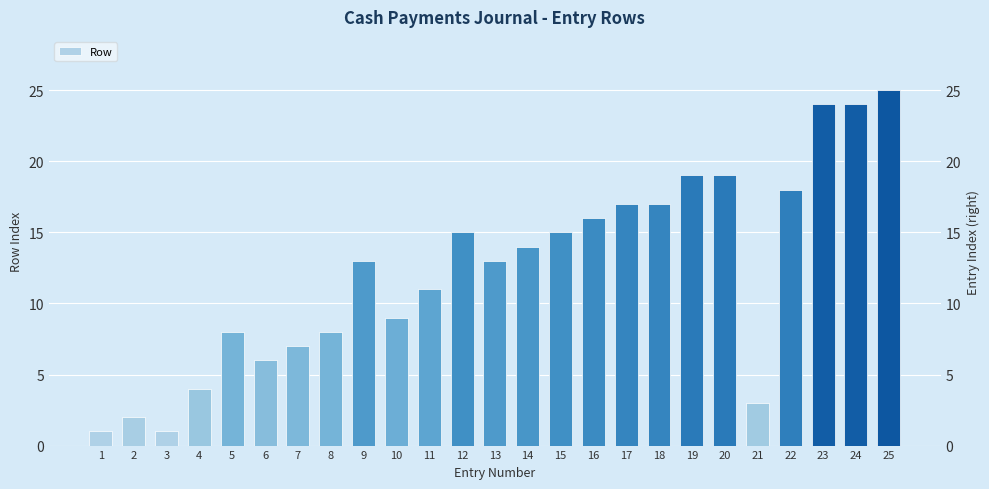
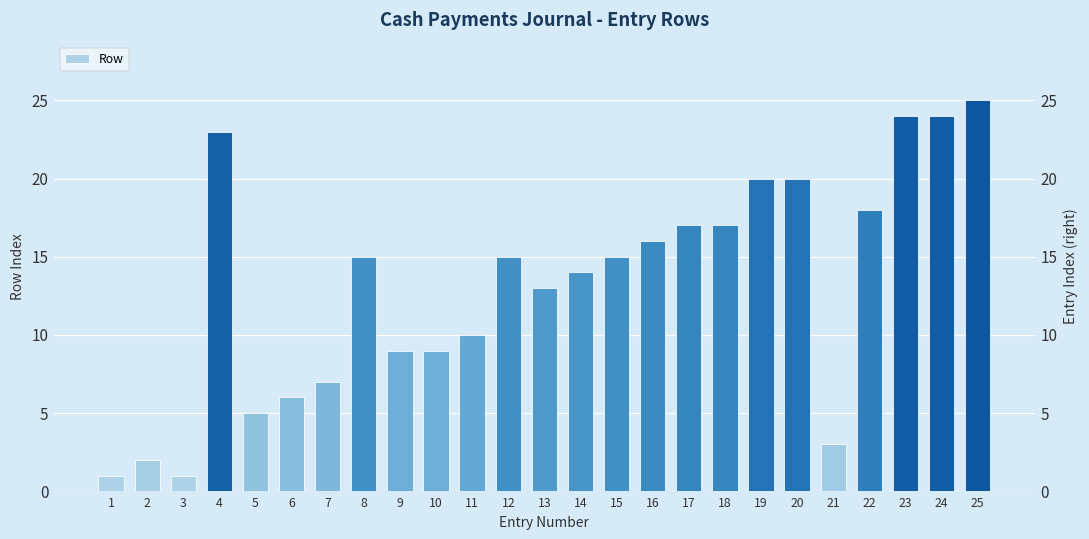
  {
    "1": 1,
    "2": 2,
    "3": 1,
-   "4": 4,
-   "5": 8,
+   "4": 23,
+   "5": 5,
    "6": 6,
    "7": 7,
-   "8": 8,
-   "9": 13,
+   "8": 15,
+   "9": 9,
    "10": 9,
-   "11": 11,
+   "11": 10,
    "12": 15,
    "13": 13,
    "14": 14,
    "15": 15,
    "16": 16,
    "17": 17,
    "18": 17,
-   "19": 19,
-   "20": 19,
+   "19": 20,
+   "20": 20,
    "21": 3,
    "22": 18,
    "23": 24,
    "24": 24,
    "25": 25
  }
